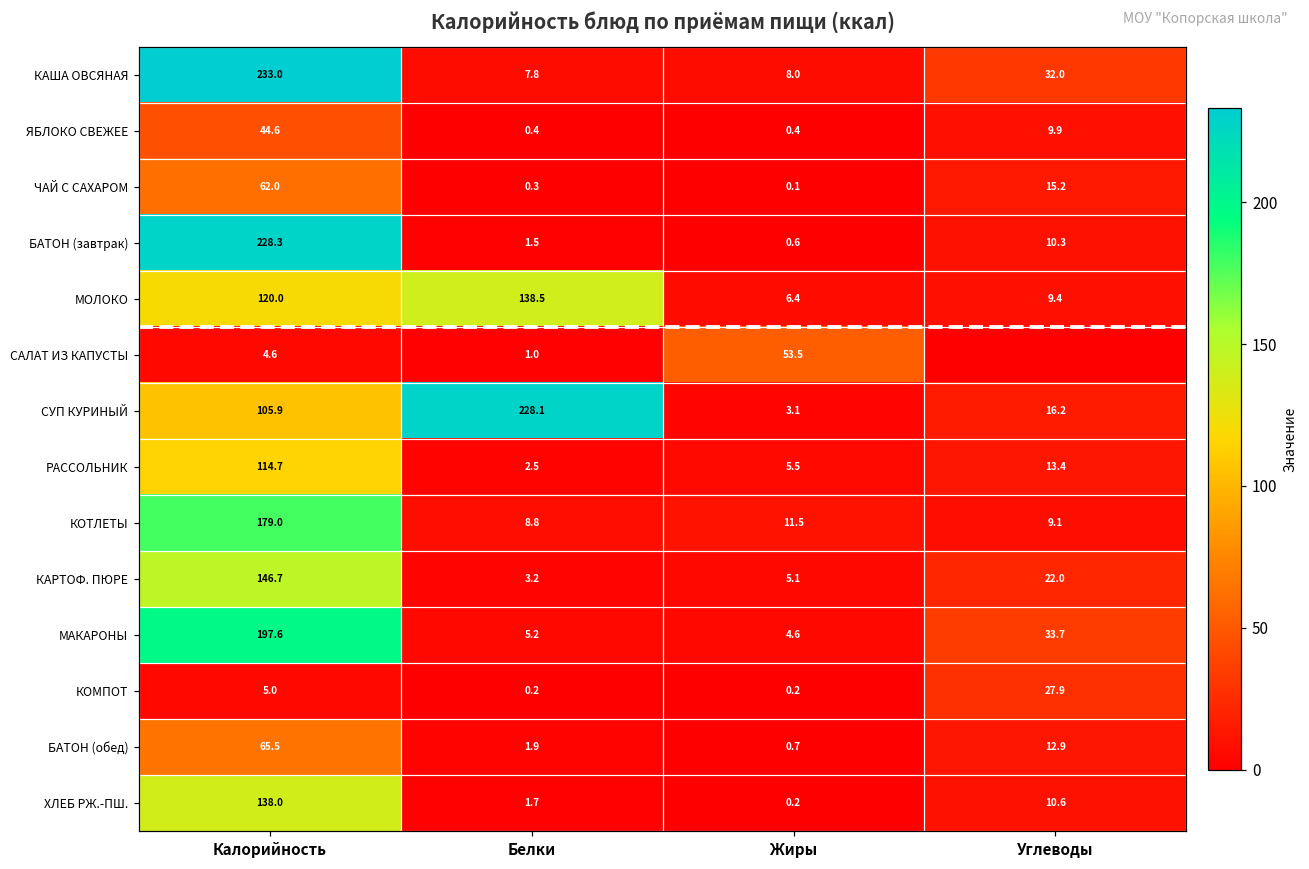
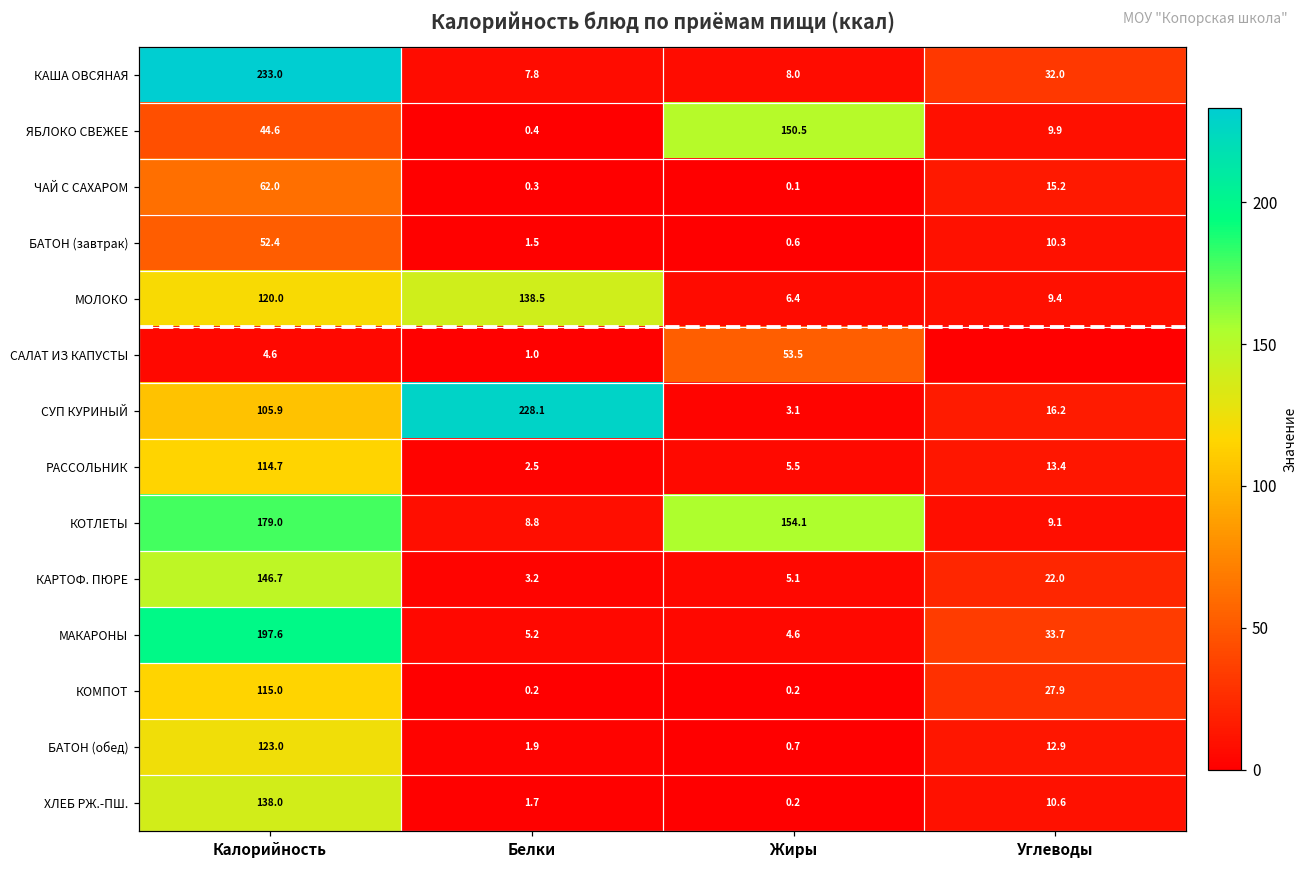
  {
    "КАША ОВСЯНАЯ": {
      "Калорийность": 233.0,
      "Белки": 7.8,
      "Жиры": 8.0,
      "Углеводы": 32.0
    },
    "ЯБЛОКО СВЕЖЕЕ": {
      "Калорийность": 44.6,
      "Белки": 0.4,
-     "Жиры": 0.4,
+     "Жиры": 150.5,
      "Углеводы": 9.9
    },
    "ЧАЙ С САХАРОМ": {
      "Калорийность": 62.0,
      "Белки": 0.3,
      "Жиры": 0.1,
      "Углеводы": 15.2
    },
    "БАТОН (завтрак)": {
-     "Калорийность": 228.3,
+     "Калорийность": 52.4,
      "Белки": 1.5,
      "Жиры": 0.6,
      "Углеводы": 10.3
    },
    "МОЛОКО": {
      "Калорийность": 120.0,
      "Белки": 138.5,
      "Жиры": 6.4,
      "Углеводы": 9.4
    },
    "САЛАТ ИЗ КАПУСТЫ": {
      "Калорийность": 4.6,
      "Белки": 1.0,
      "Жиры": 53.5
    },
    "СУП КУРИНЫЙ": {
      "Калорийность": 105.9,
      "Белки": 228.1,
      "Жиры": 3.1,
      "Углеводы": 16.2
    },
    "РАССОЛЬНИК": {
      "Калорийность": 114.7,
      "Белки": 2.5,
      "Жиры": 5.5,
      "Углеводы": 13.4
    },
    "КОТЛЕТЫ": {
      "Калорийность": 179.0,
      "Белки": 8.8,
-     "Жиры": 11.5,
+     "Жиры": 154.1,
      "Углеводы": 9.1
    },
    "КАРТОФ. ПЮРЕ": {
      "Калорийность": 146.7,
      "Белки": 3.2,
      "Жиры": 5.1,
      "Углеводы": 22.0
    },
    "МАКАРОНЫ": {
      "Калорийность": 197.6,
      "Белки": 5.2,
      "Жиры": 4.6,
      "Углеводы": 33.7
    },
    "КОМПОТ": {
-     "Калорийность": 5.0,
+     "Калорийность": 115.0,
      "Белки": 0.2,
      "Жиры": 0.2,
      "Углеводы": 27.9
    },
    "БАТОН (обед)": {
-     "Калорийность": 65.5,
+     "Калорийность": 123.0,
      "Белки": 1.9,
      "Жиры": 0.7,
      "Углеводы": 12.9
    },
    "ХЛЕБ РЖ.-ПШ.": {
      "Калорийность": 138.0,
      "Белки": 1.7,
      "Жиры": 0.2,
      "Углеводы": 10.6
    }
  }
